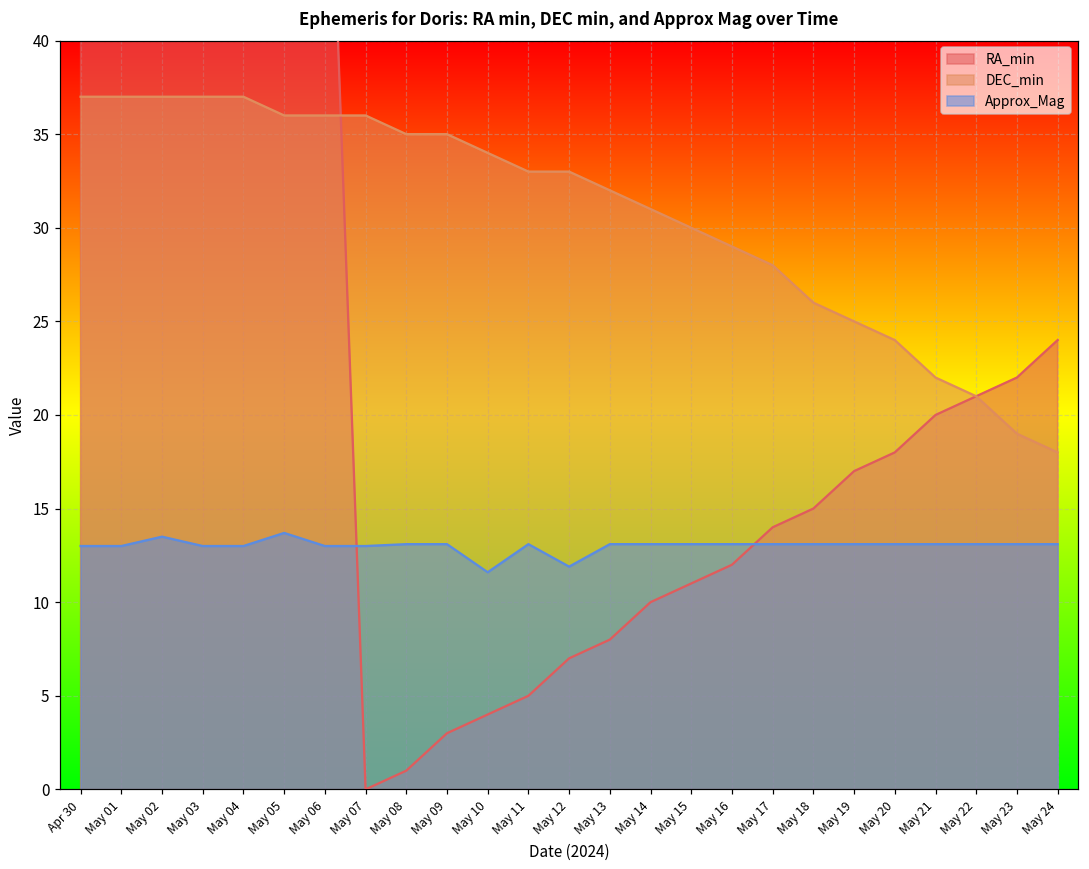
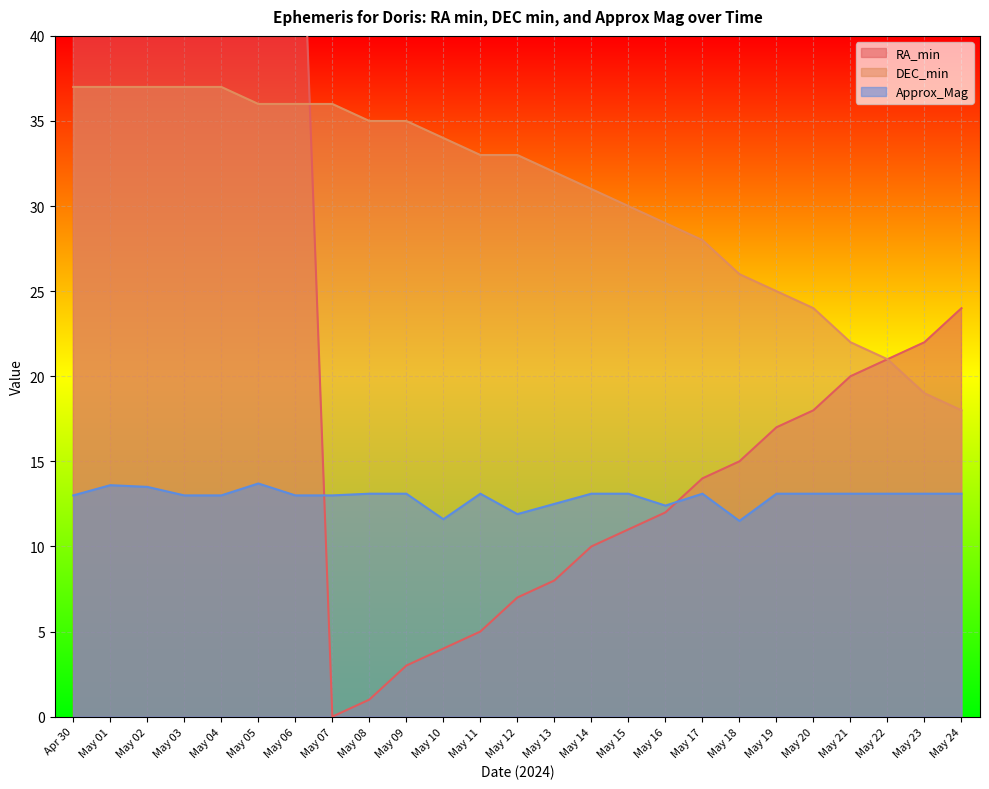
  {
    "Approx_Mag": {
      "Apr 30": 13.0,
-     "May 01": 13.0,
+     "May 01": 13.6,
      "May 02": 13.5,
      "May 03": 13.0,
      "May 04": 13.0,
      "May 05": 13.7,
      "May 06": 13.0,
      "May 07": 13.0,
      "May 08": 13.1,
      "May 09": 13.1,
      "May 10": 11.6,
      "May 11": 13.1,
      "May 12": 11.9,
-     "May 13": 13.1,
+     "May 13": 12.5,
      "May 14": 13.1,
      "May 15": 13.1,
-     "May 16": 13.1,
+     "May 16": 12.4,
      "May 17": 13.1,
-     "May 18": 13.1,
+     "May 18": 11.5,
      "May 19": 13.1,
      "May 20": 13.1,
      "May 21": 13.1,
      "May 22": 13.1,
      "May 23": 13.1,
      "May 24": 13.1
    }
  }
